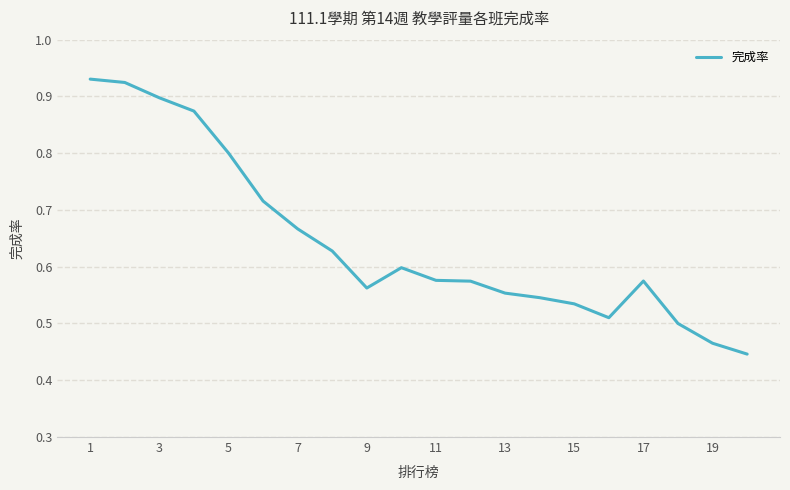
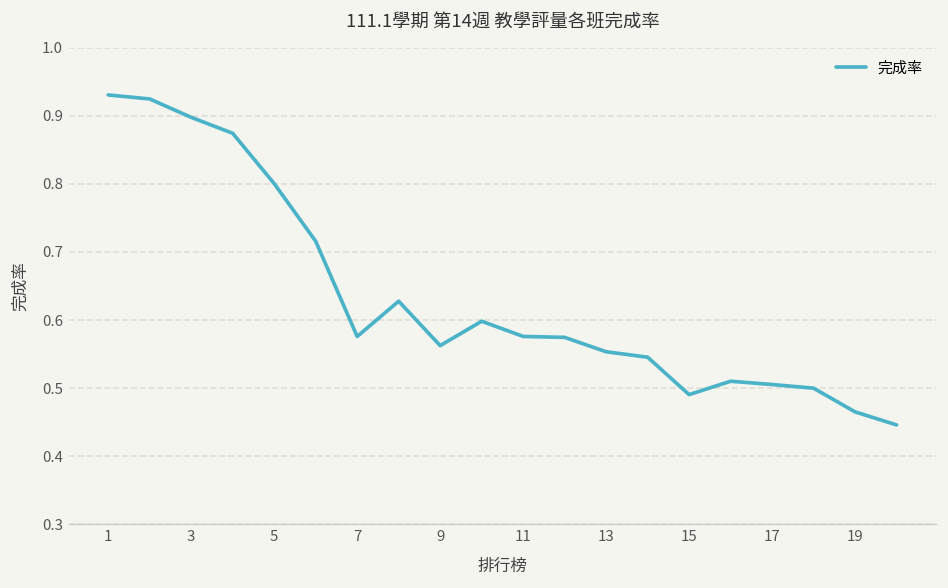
  {
    "1": 0.93,
    "3": 0.90,
    "5": 0.80,
-   "7": 0.67,
+   "7": 0.58,
    "9": 0.56,
    "11": 0.58,
    "13": 0.55,
-   "15": 0.53,
-   "17": 0.57,
+   "15": 0.49,
+   "17": 0.51,
    "19": 0.47
  }
